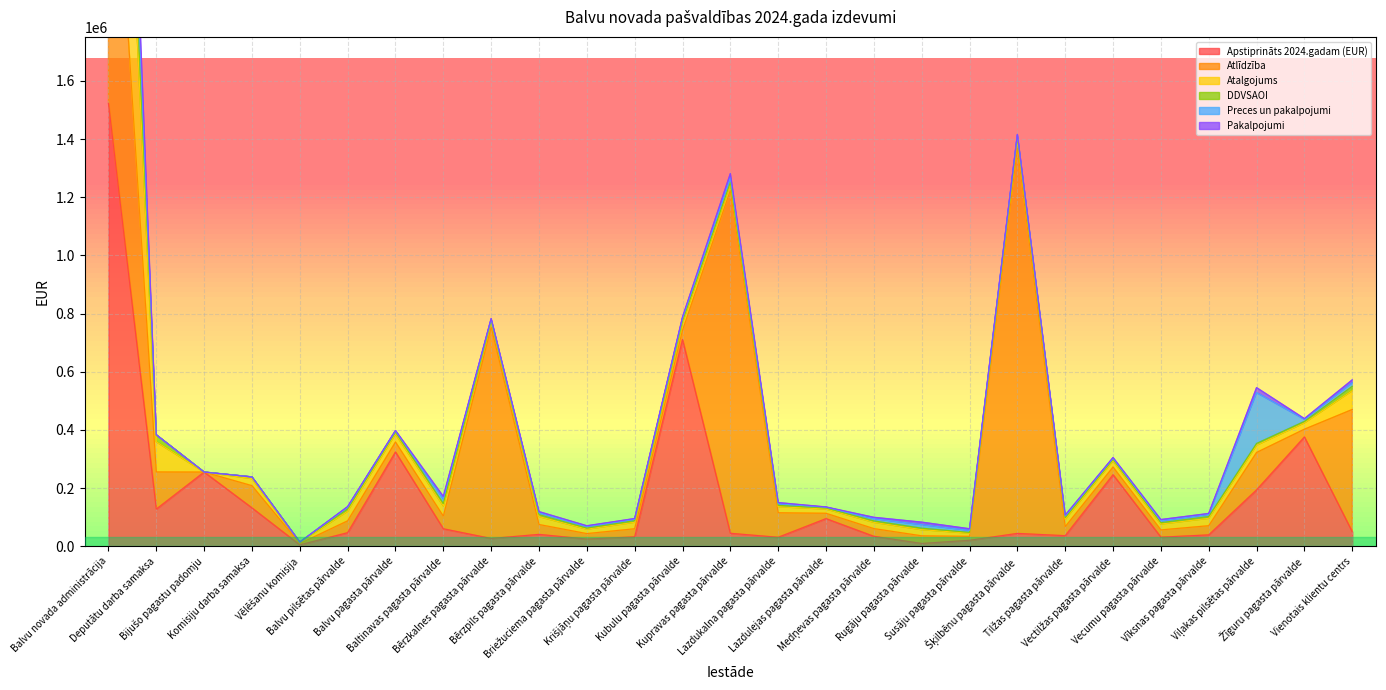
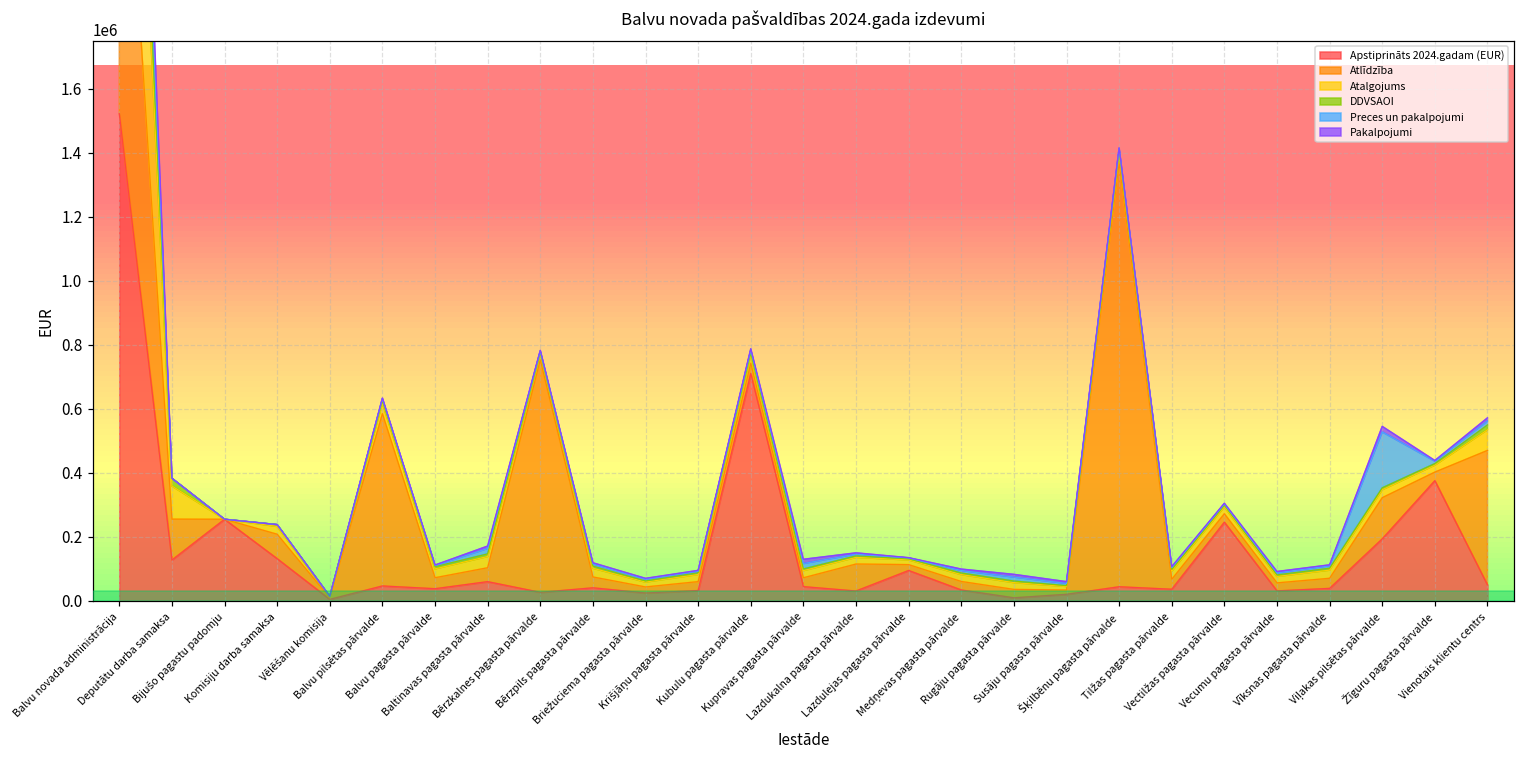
  {
    "Apstiprināts 2024.gadam (EUR)": {
      "Balvu novada administrācija": 1520000,
      "Deputātu darba samaksa": 130000,
      "Komisiju darba samaksa": 130000,
      "Balvu pilsētas pārvalde": 50000,
-     "Balvu pagasta pārvalde": 320000,
+     "Balvu pagasta pārvalde": 40000,
      "Baltinavas pagasta pārvalde": 60000,
      "Bērzkalnes pagasta pārvalde": 30000,
      "Bērzpils pagasta pārvalde": 40000,
      "Briežuciema pagasta pārvalde": 20000,
      "Krišjāņu pagasta pārvalde": 30000,
      "Kubulu pagasta pārvalde": 710000,
      "Kupravas pagasta pārvalde": 40000,
      "Lazdukalna pagasta pārvalde": 30000,
      "Lazdulejas pagasta pārvalde": 90000,
      "Medņevas pagasta pārvalde": 30000,
      "Rugāju pagasta pārvalde": 10000,
      "Susāju pagasta pārvalde": 20000,
      "Šķilbēnu pagasta pārvalde": 40000,
      "Tilžas pagasta pārvalde": 40000,
      "Vectilžas pagasta pārvalde": 250000,
      "Vecumu pagasta pārvalde": 30000,
      "Vīksnas pagasta pārvalde": 40000,
      "Viļakas pilsētas pārvalde": 190000,
      "Žīguru pagasta pārvalde": 380000,
      "Vienotais klientu centrs": 50000
    },
    "Atlīdzība": {
      "Deputātu darba samaksa": 130000,
      "Komisiju darba samaksa": 80000,
-     "Balvu pilsētas pārvalde": 40000,
+     "Balvu pilsētas pārvalde": 540000,
      "Balvu pagasta pārvalde": 30000,
      "Baltinavas pagasta pārvalde": 40000,
      "Bērzkalnes pagasta pārvalde": 730000,
      "Bērzpils pagasta pārvalde": 30000,
      "Briežuciema pagasta pārvalde": 20000,
      "Krišjāņu pagasta pārvalde": 30000,
      "Kubulu pagasta pārvalde": 30000,
-     "Kupravas pagasta pārvalde": 1180000,
+     "Kupravas pagasta pārvalde": 30000,
      "Lazdukalna pagasta pārvalde": 80000,
      "Lazdulejas pagasta pārvalde": 20000,
      "Medņevas pagasta pārvalde": 30000,
      "Rugāju pagasta pārvalde": 30000,
      "Susāju pagasta pārvalde": 10000,
      "Šķilbēnu pagasta pārvalde": 1330000,
      "Tilžas pagasta pārvalde": 30000,
      "Vectilžas pagasta pārvalde": 30000,
      "Vecumu pagasta pārvalde": 20000,
      "Vīksnas pagasta pārvalde": 30000,
      "Viļakas pilsētas pārvalde": 130000,
      "Žīguru pagasta pārvalde": 30000,
      "Vienotais klientu centrs": 420000
    },
    "Atalgojums": {
      "Deputātu darba samaksa": 100000,
      "Vienotais klientu centrs": 60000
    },
    "DDVSAOI": {
      "Vienotais klientu centrs": 20000
    },
    "Preces un pakalpojumi": {
      "Kupravas pagasta pārvalde": 20000,
      "Viļakas pilsētas pārvalde": 170000,
      "Vienotais klientu centrs": 10000
    },
    "Pakalpojumi": {
      "Kupravas pagasta pārvalde": 10000,
      "Viļakas pilsētas pārvalde": 20000,
      "Vienotais klientu centrs": 10000
    }
  }
